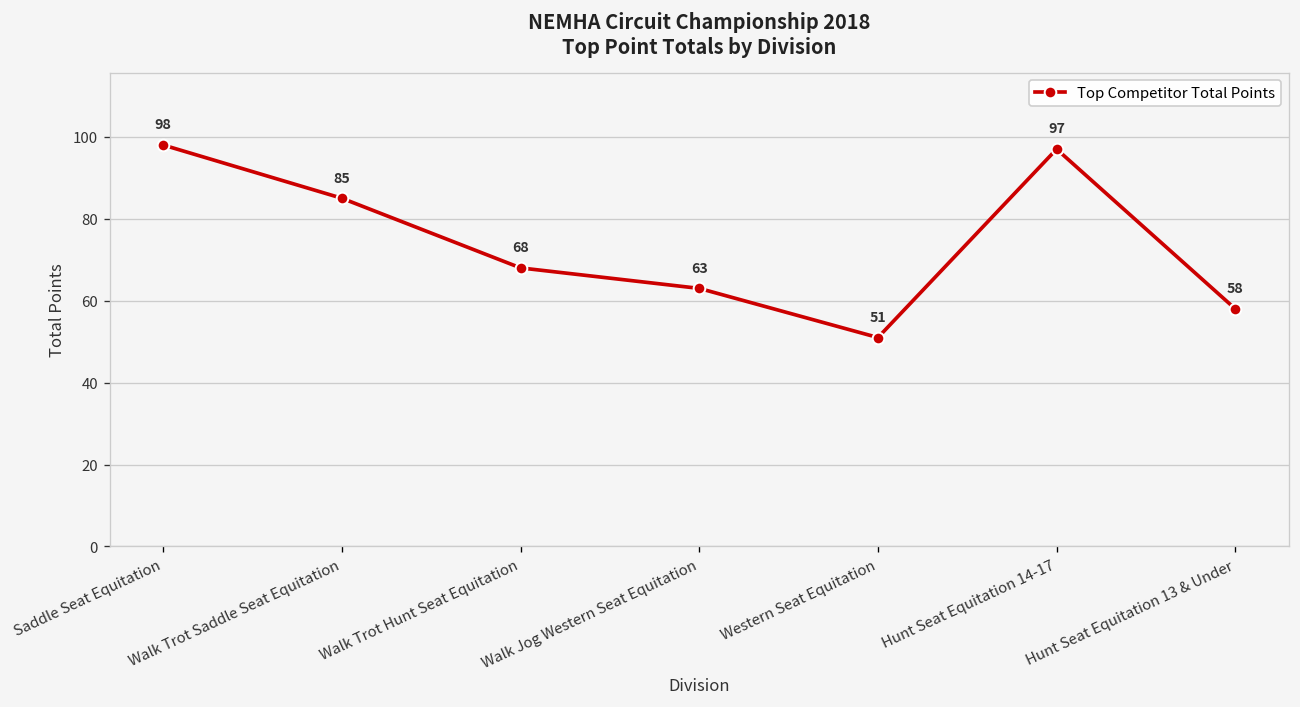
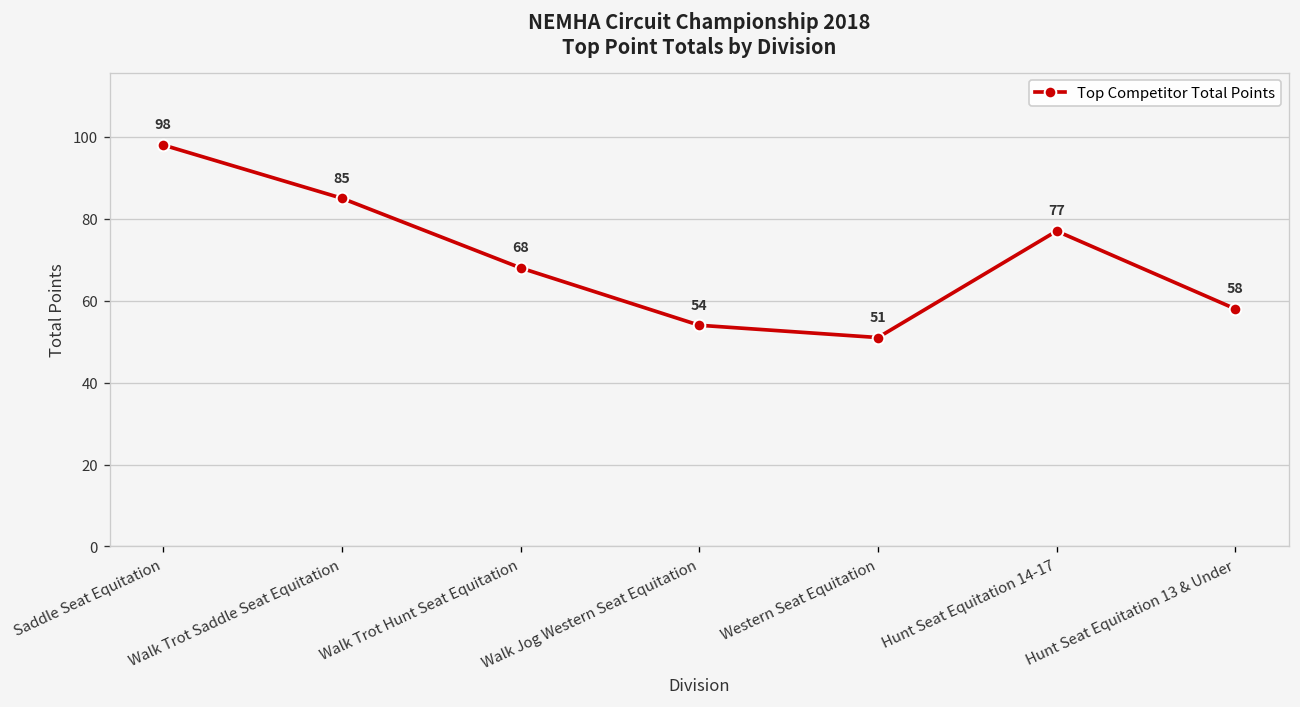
  {
    "Saddle Seat Equitation": 98,
    "Walk Trot Saddle Seat Equitation": 85,
    "Walk Trot Hunt Seat Equitation": 68,
-   "Walk Jog Western Seat Equitation": 63,
+   "Walk Jog Western Seat Equitation": 54,
    "Western Seat Equitation": 51,
-   "Hunt Seat Equitation 14-17": 97,
+   "Hunt Seat Equitation 14-17": 77,
    "Hunt Seat Equitation 13 & Under": 58
  }
